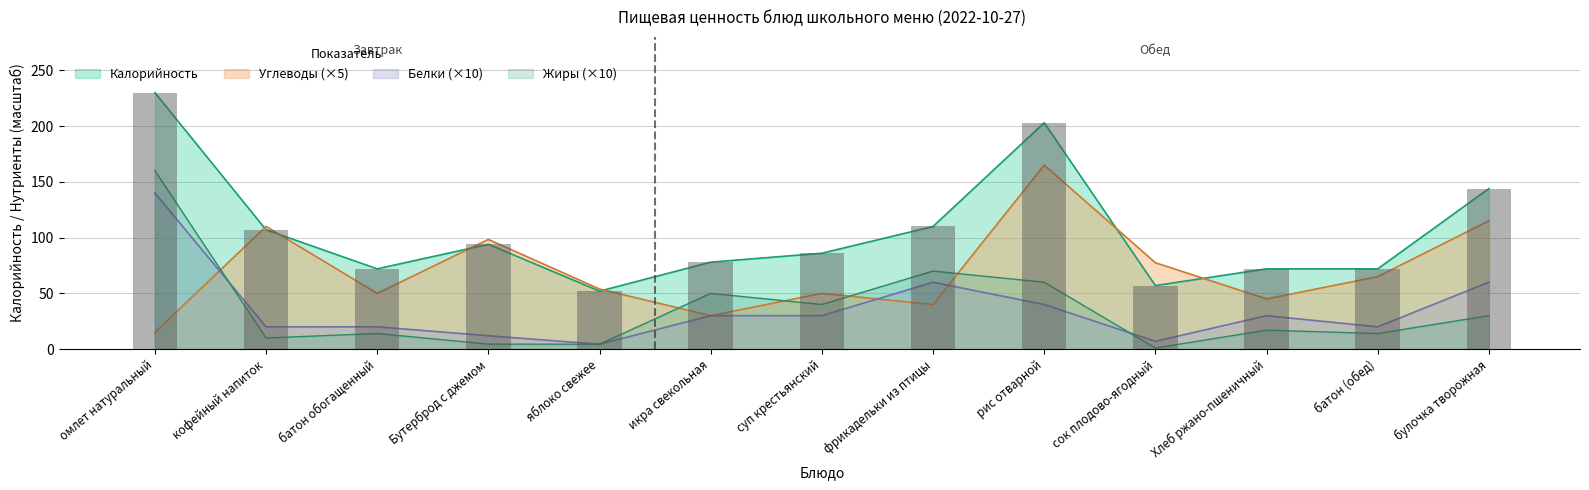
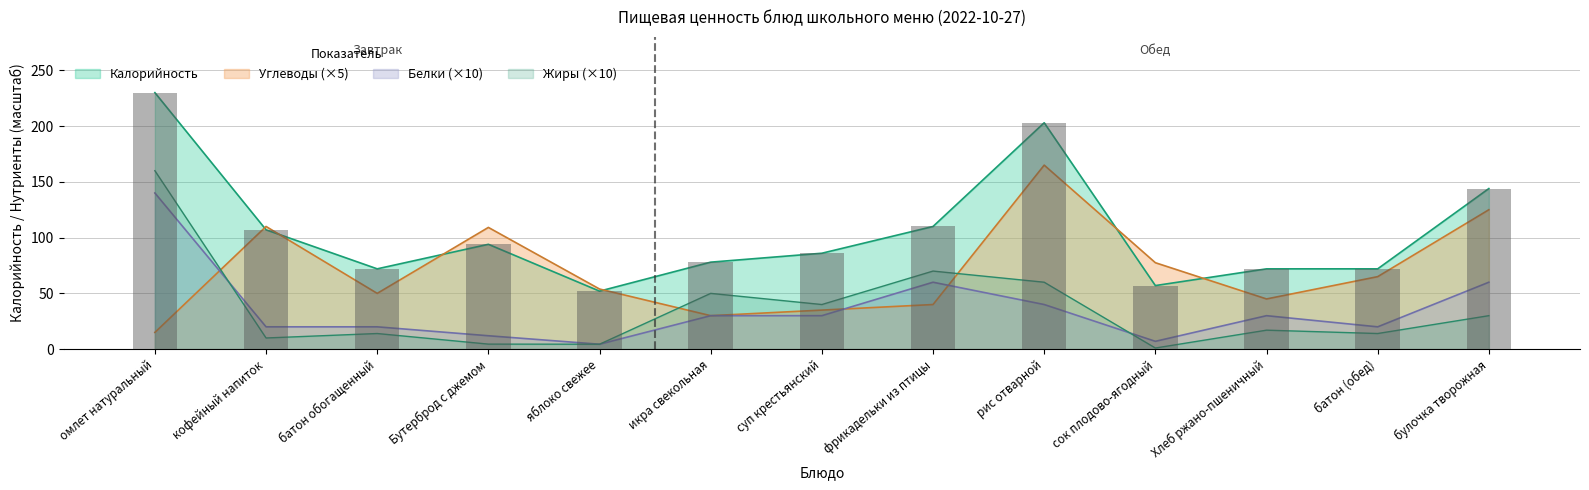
  {
    "Углеводы (×5)": {
      "омлет натуральный": 15,
      "кофейный напиток": 110,
      "батон обогащенный": 50,
-     "Бутерброд с джемом": 98,
-     "суп крестьянский": 50,
+     "Бутерброд с джемом": 109,
+     "суп крестьянский": 35,
      "фрикадельки из птицы": 40,
      "рис отварной": 165,
      "сок плодово-ягодный": 78,
      "Хлеб ржано-пшеничный": 45,
      "батон (обед)": 65,
-     "булочка творожная": 115
+     "булочка творожная": 125
    }
  }
